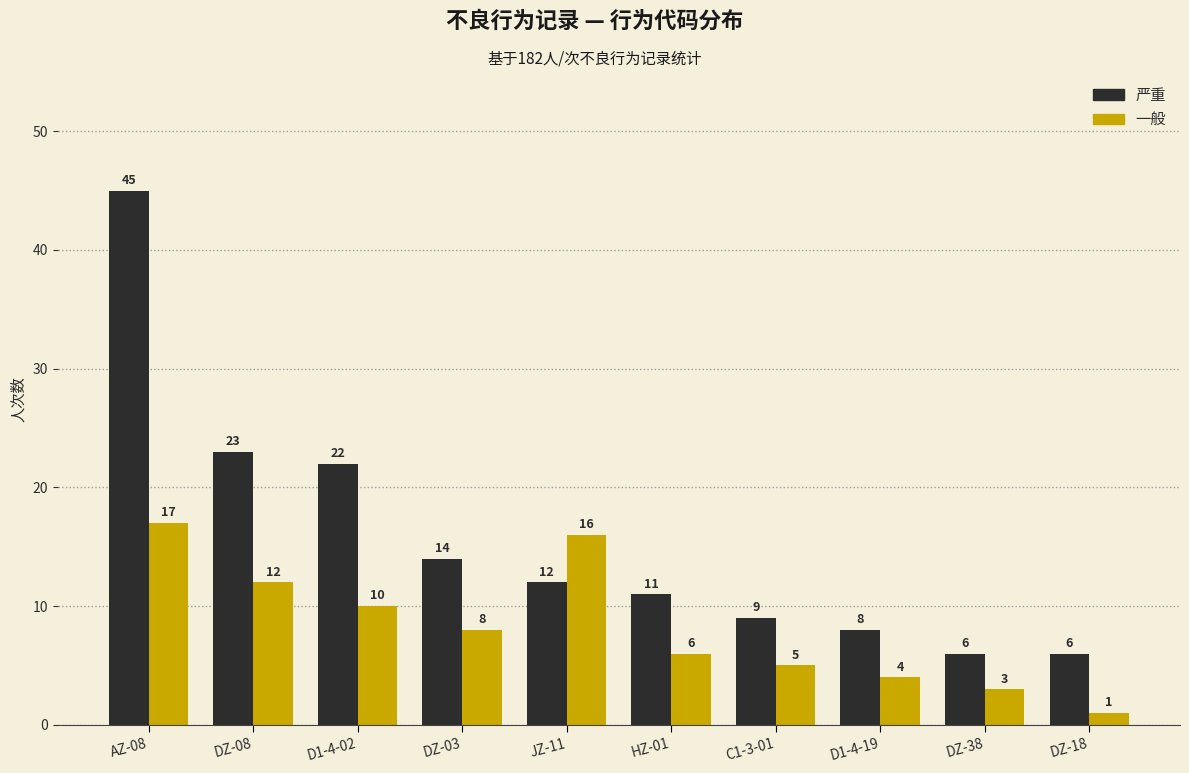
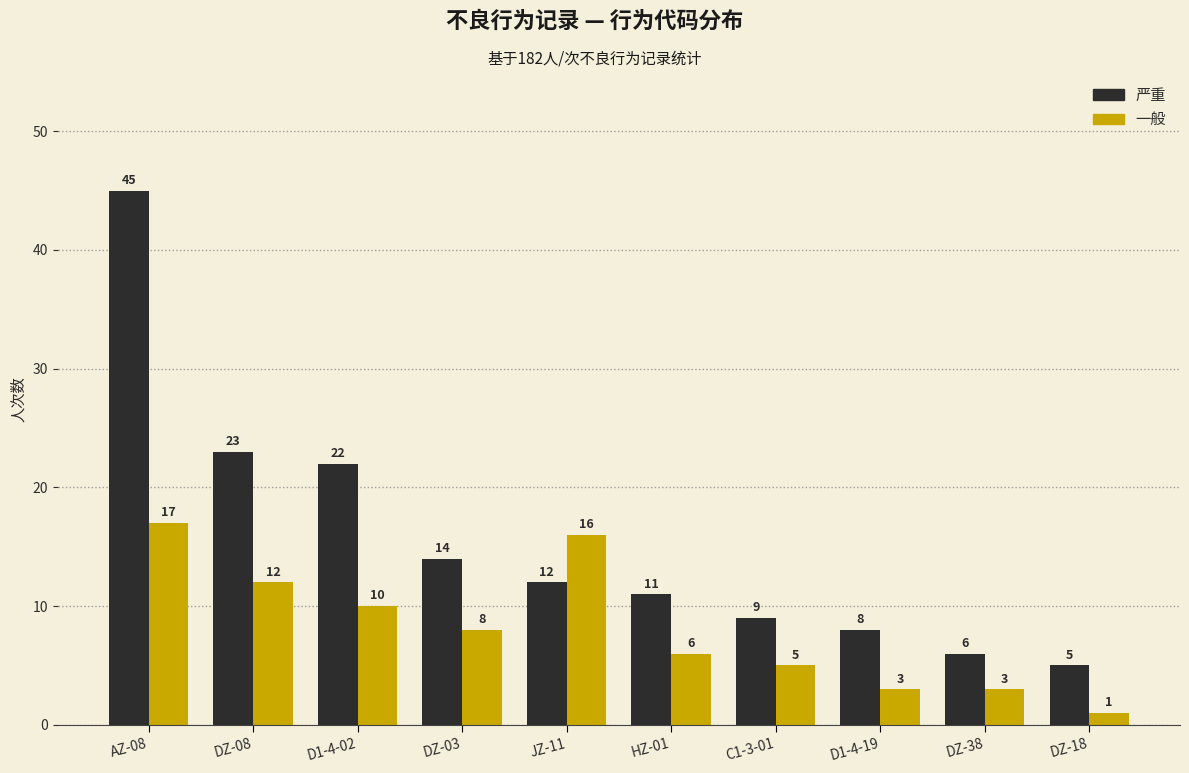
  {
    "严重": {
      "AZ-08": 45,
      "DZ-08": 23,
      "D1-4-02": 22,
      "DZ-03": 14,
      "JZ-11": 12,
      "HZ-01": 11,
      "C1-3-01": 9,
      "D1-4-19": 8,
      "DZ-38": 6,
-     "DZ-18": 6
+     "DZ-18": 5
    },
    "一般": {
      "AZ-08": 17,
      "DZ-08": 12,
      "D1-4-02": 10,
      "DZ-03": 8,
      "JZ-11": 16,
      "HZ-01": 6,
      "C1-3-01": 5,
-     "D1-4-19": 4,
+     "D1-4-19": 3,
      "DZ-38": 3,
      "DZ-18": 1
    }
  }
